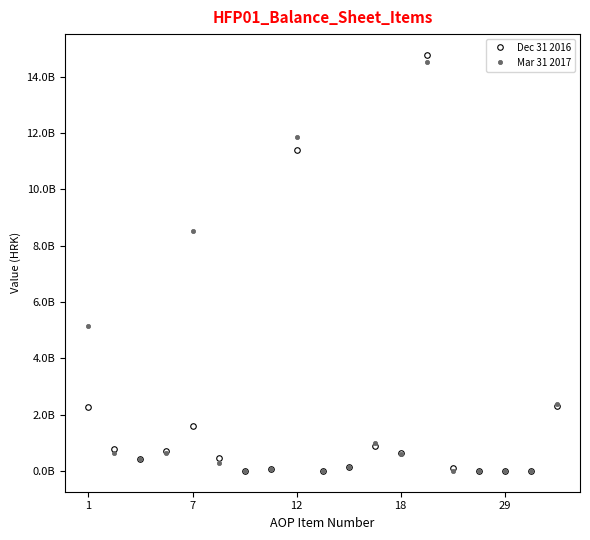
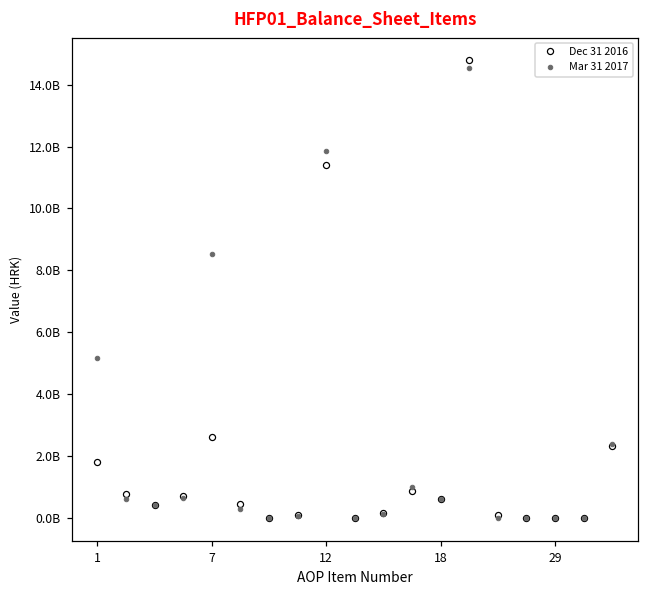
  {
    "Dec 31 2016": {
-     "1": 2300000000,
-     "7": 1600000000,
+     "1": 1800000000,
+     "7": 2600000000,
      "12": 11400000000
    },
    "Mar 31 2017": {
      "1": 5200000000,
      "7": 8500000000,
      "12": 11800000000
    }
  }
